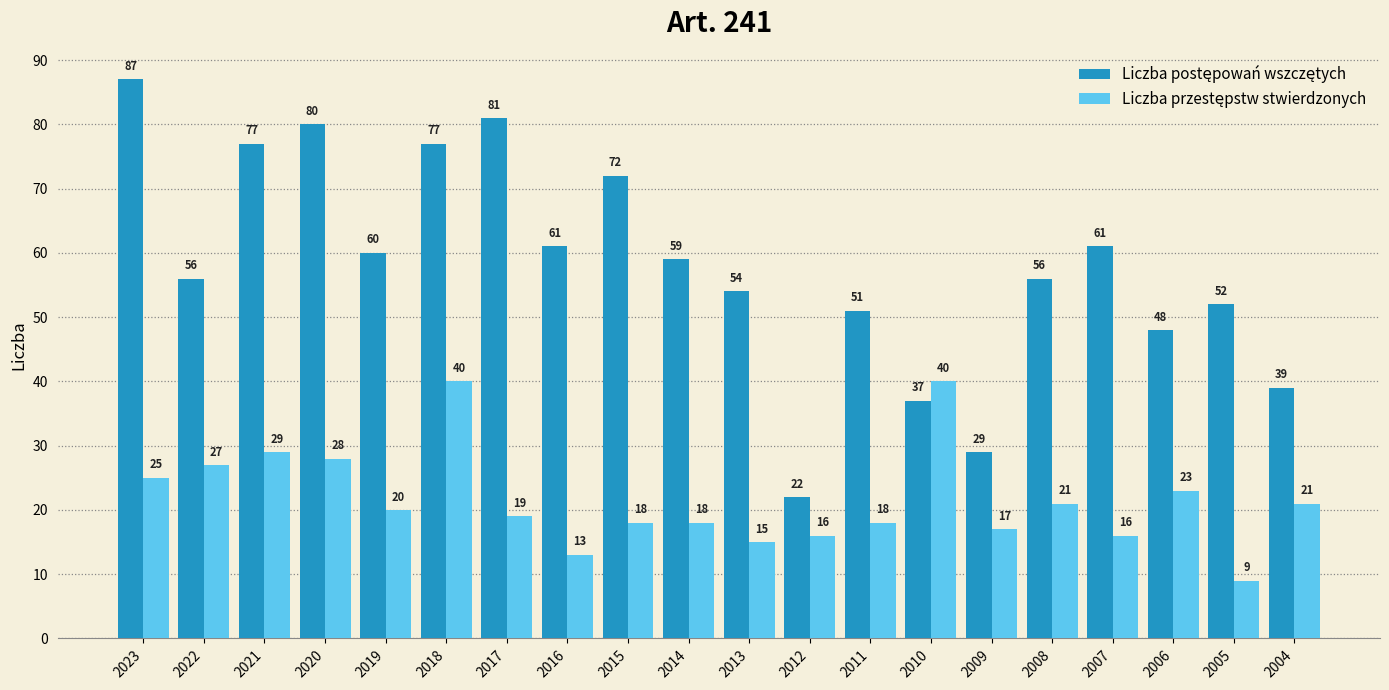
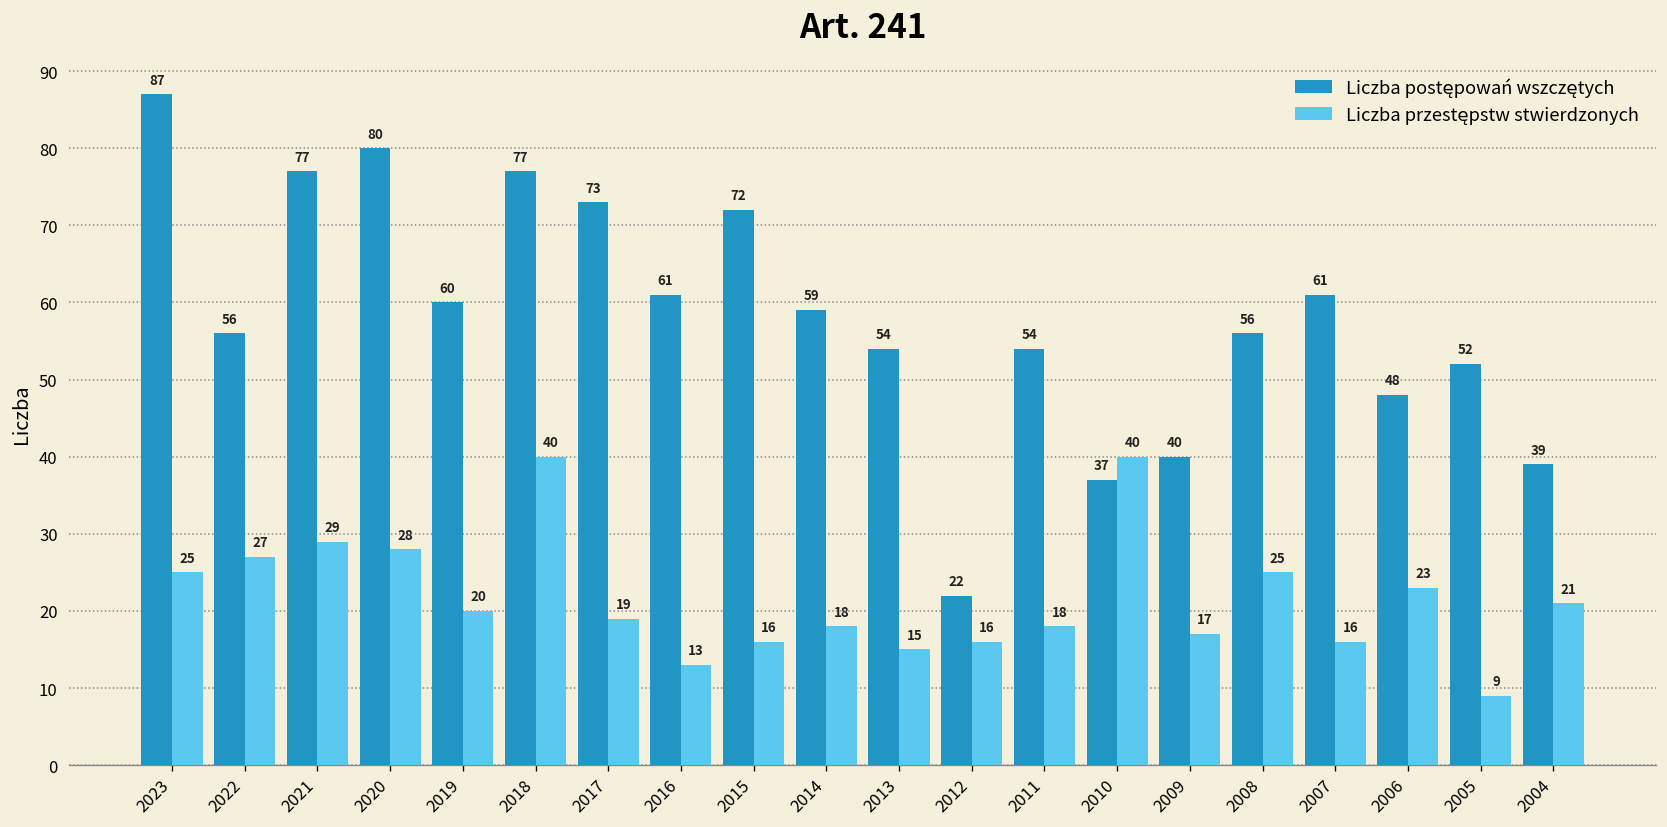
  {
    "Liczba postępowań wszczętych": {
      "2023": 87,
      "2022": 56,
      "2021": 77,
      "2020": 80,
      "2019": 60,
      "2018": 77,
-     "2017": 81,
+     "2017": 73,
      "2016": 61,
      "2015": 72,
      "2014": 59,
      "2013": 54,
      "2012": 22,
-     "2011": 51,
+     "2011": 54,
      "2010": 37,
-     "2009": 29,
+     "2009": 40,
      "2008": 56,
      "2007": 61,
      "2006": 48,
      "2005": 52,
      "2004": 39
    },
    "Liczba przestępstw stwierdzonych": {
      "2023": 25,
      "2022": 27,
      "2021": 29,
      "2020": 28,
      "2019": 20,
      "2018": 40,
      "2017": 19,
      "2016": 13,
-     "2015": 18,
+     "2015": 16,
      "2014": 18,
      "2013": 15,
      "2012": 16,
      "2011": 18,
      "2010": 40,
      "2009": 17,
-     "2008": 21,
+     "2008": 25,
      "2007": 16,
      "2006": 23,
      "2005": 9,
      "2004": 21
    }
  }
